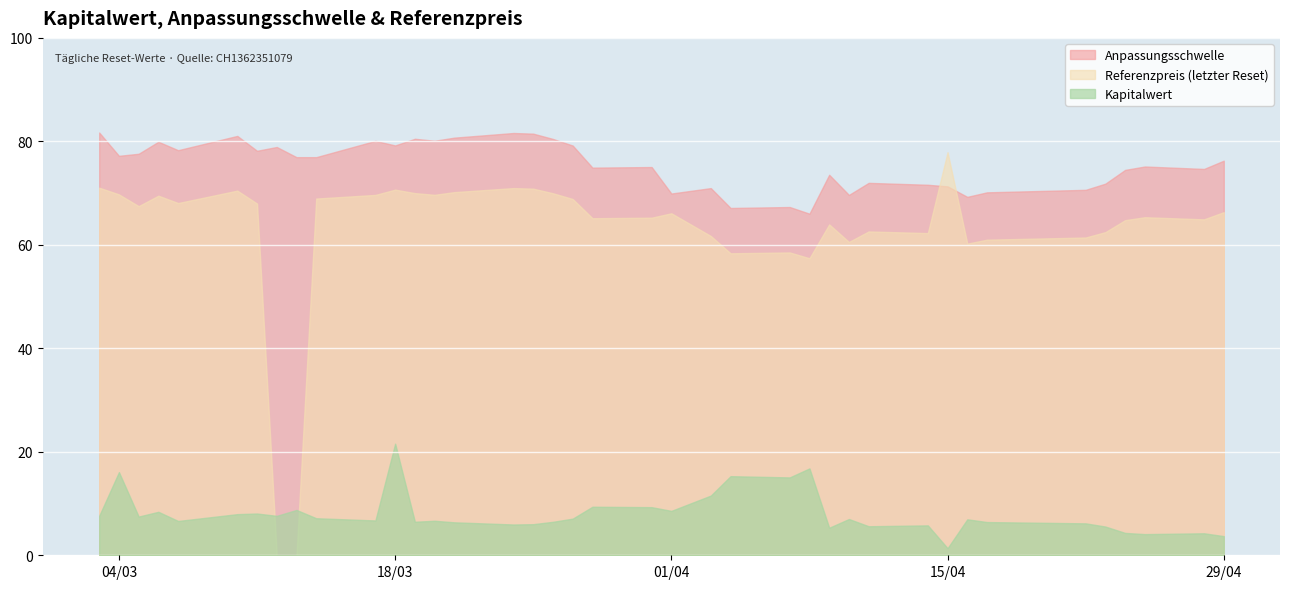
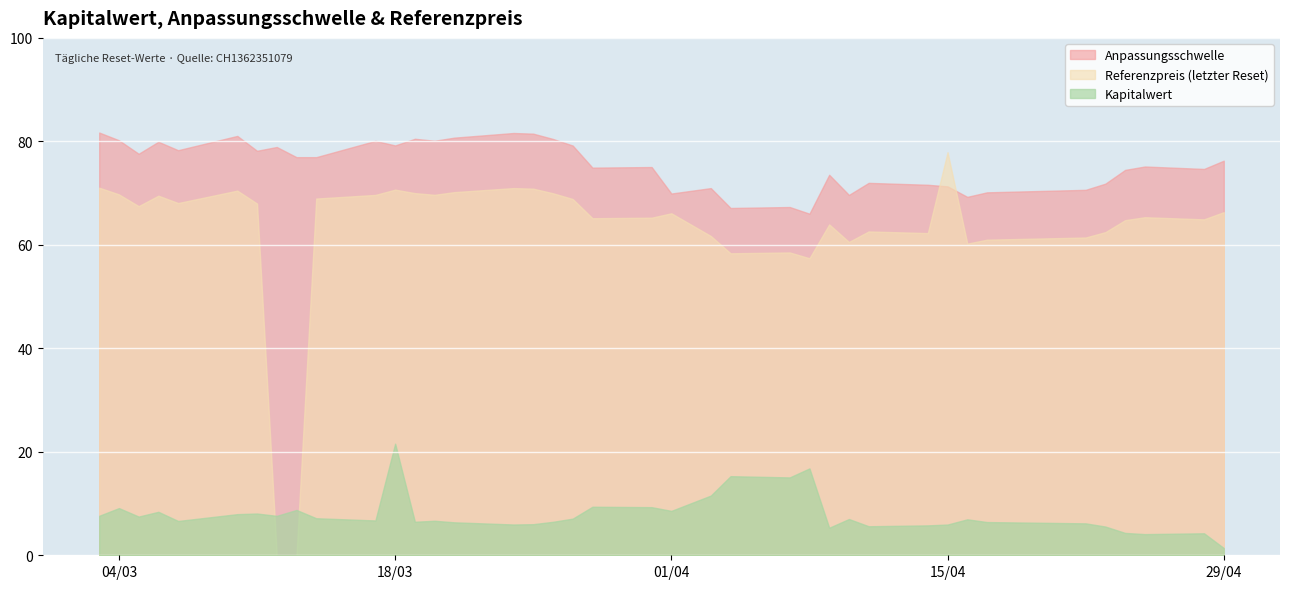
  {
    "Anpassungsschwelle": {
-     "04/03": 77,
+     "04/03": 80,
      "18/03": 79,
      "01/04": 70,
      "15/04": 71,
      "29/04": 76
    },
    "Referenzpreis (letzter Reset)": {
      "04/03": 70,
      "18/03": 71,
      "01/04": 66,
      "15/04": 78,
      "29/04": 66
    },
    "Kapitalwert": {
-     "04/03": 16,
+     "04/03": 9,
      "18/03": 22,
      "01/04": 9,
-     "15/04": 1,
-     "29/04": 4
+     "15/04": 6,
+     "29/04": 1
    }
  }
